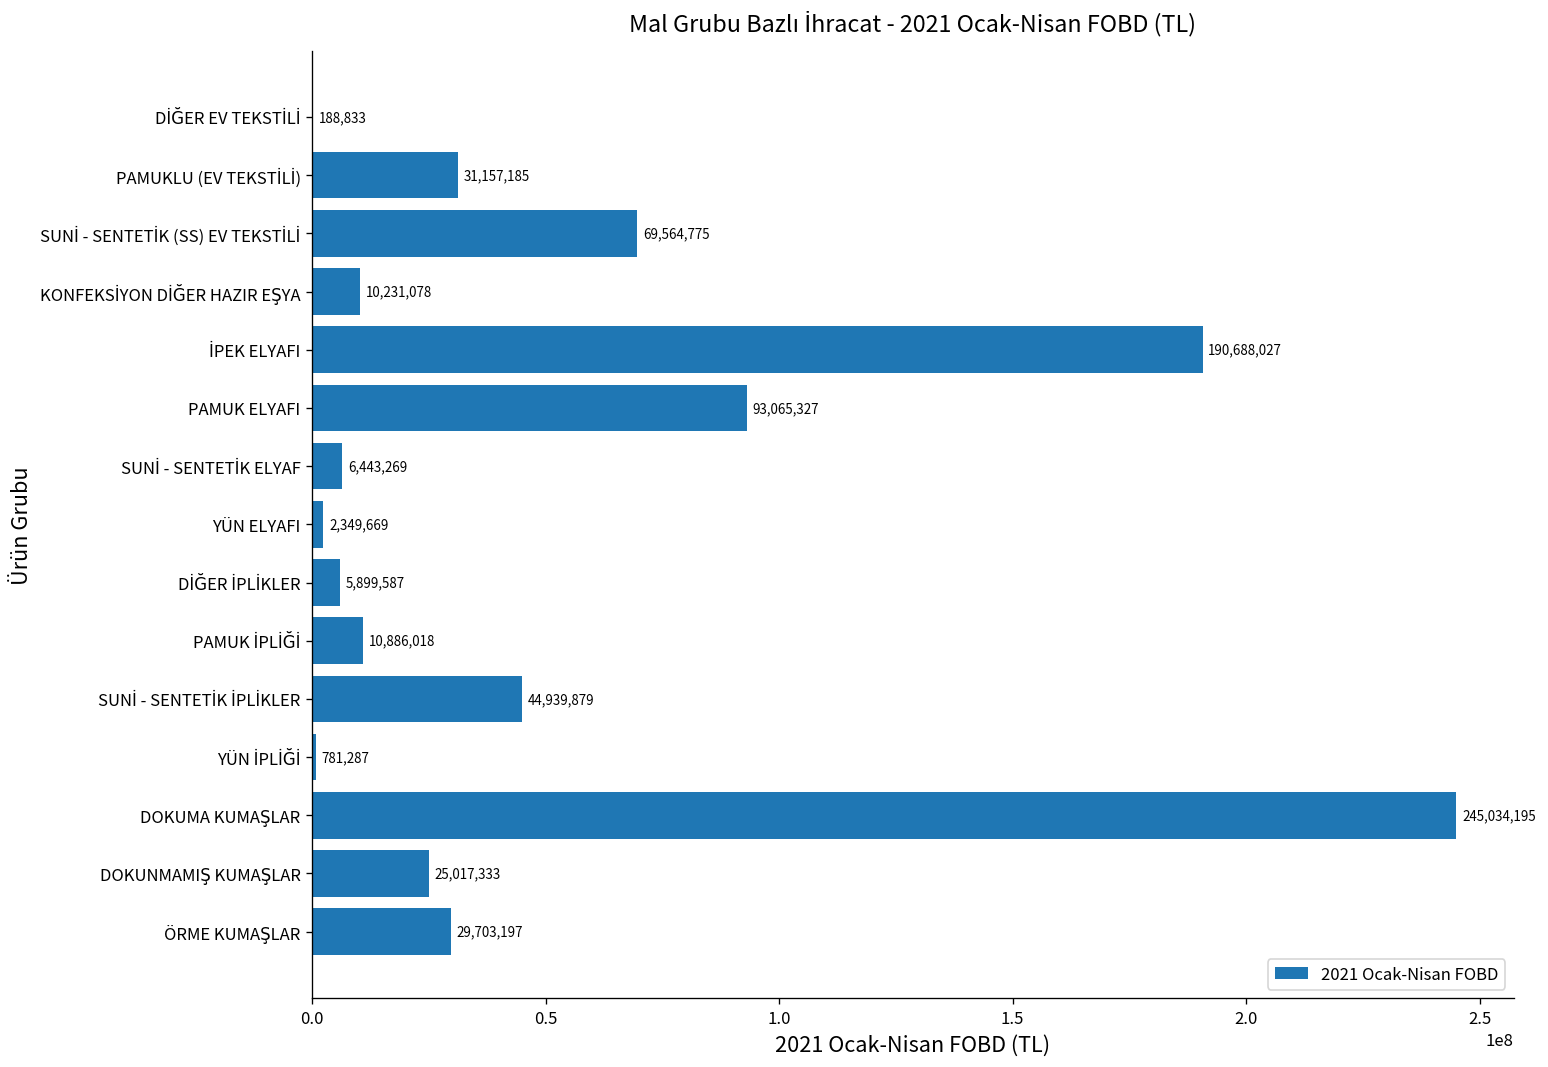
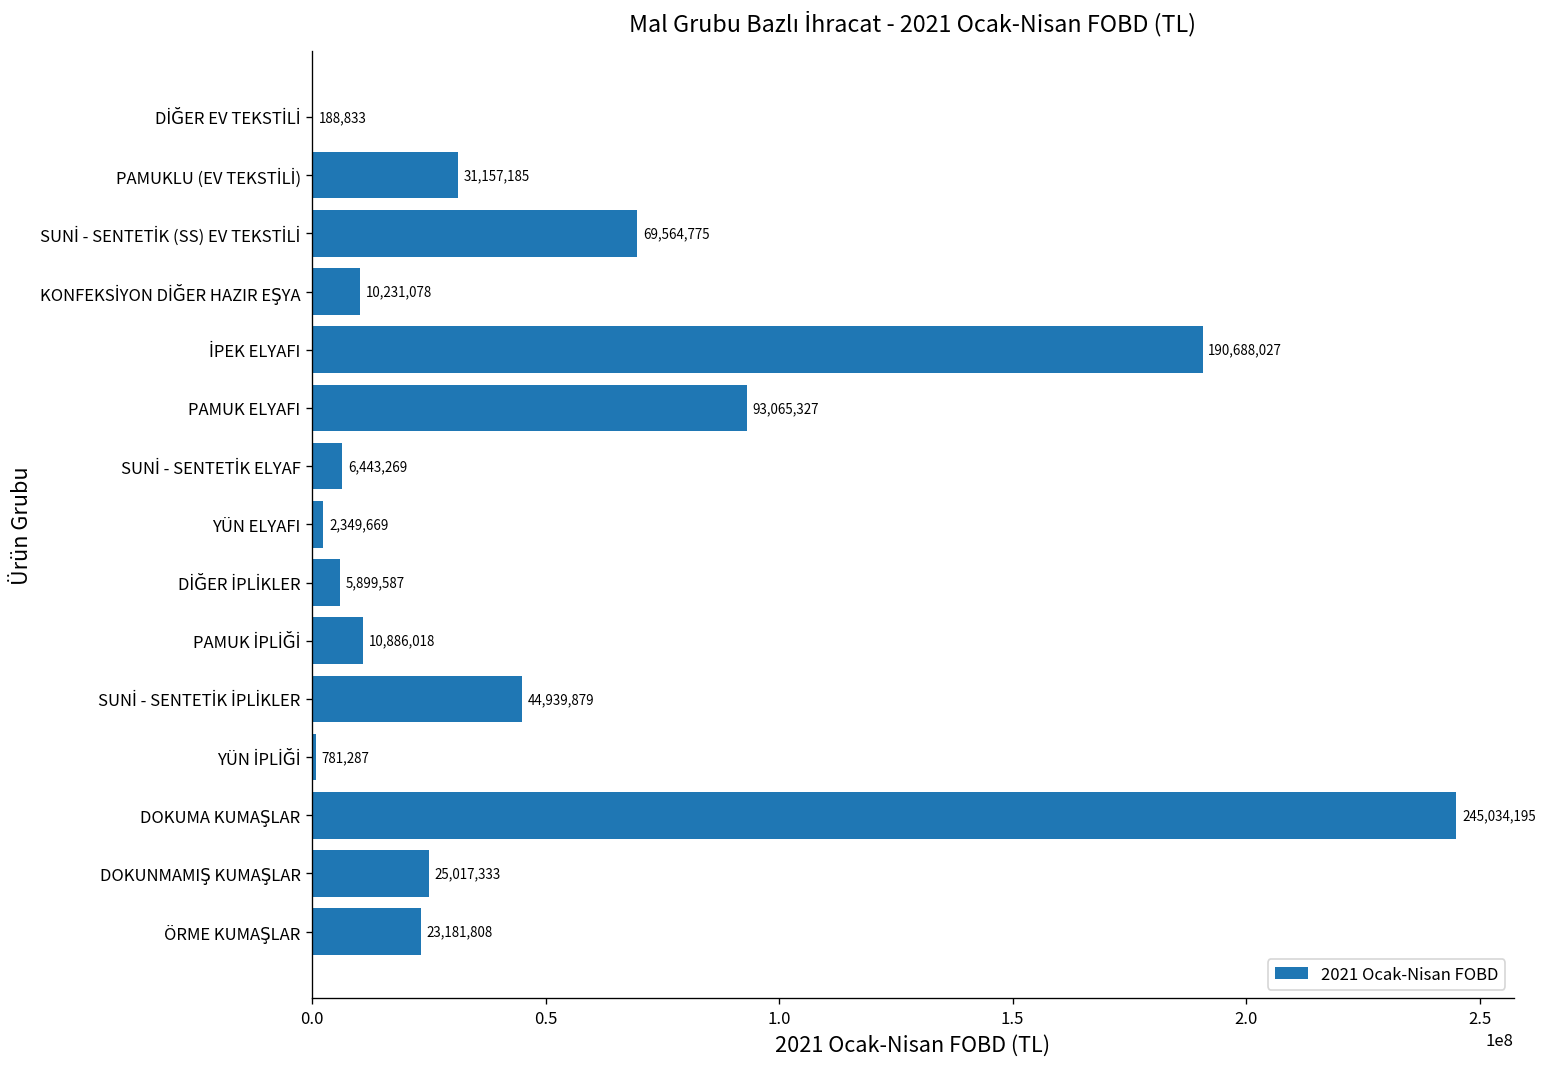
  {
    "DİĞER EV TEKSTİLİ": "188,833",
    "PAMUKLU (EV TEKSTİLİ)": "31,157,185",
    "SUNİ - SENTETİK (SS) EV TEKSTİLİ": "69,564,775",
    "KONFEKSİYON DİĞER HAZIR EŞYA": "10,231,078",
    "İPEK ELYAFI": "190,688,027",
    "PAMUK ELYAFI": "93,065,327",
    "SUNİ - SENTETİK ELYAF": "6,443,269",
    "YÜN ELYAFI": "2,349,669",
    "DİĞER İPLİKLER": "5,899,587",
    "PAMUK İPLİĞİ": "10,886,018",
    "SUNİ - SENTETİK İPLİKLER": "44,939,879",
    "YÜN İPLİĞİ": "781,287",
    "DOKUMA KUMAŞLAR": "245,034,195",
    "DOKUNMAMIŞ KUMAŞLAR": "25,017,333",
-   "ÖRME KUMAŞLAR": "29,703,197"
+   "ÖRME KUMAŞLAR": "23,181,808"
  }
